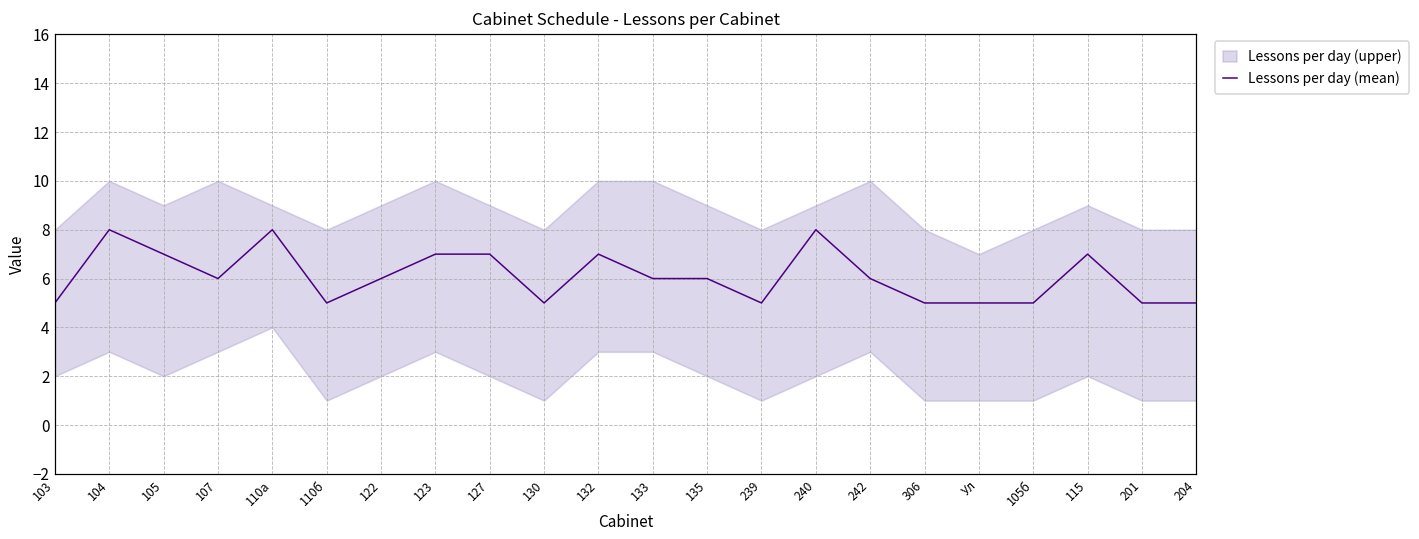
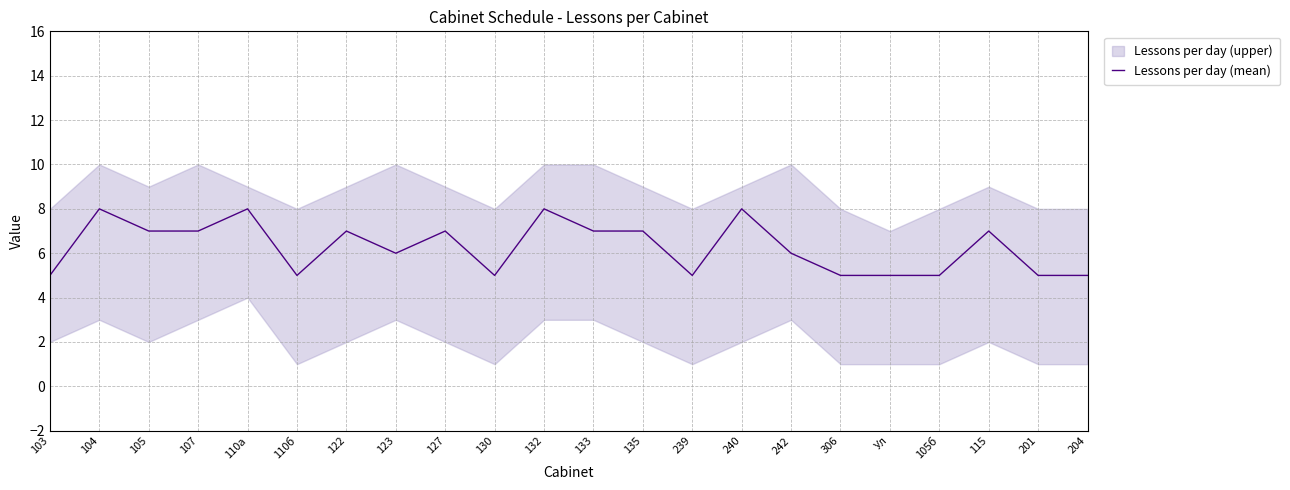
  {
    "Lessons per day (mean)": {
      "103": 5,
      "104": 8,
      "105": 7,
-     "107": 6,
+     "107": 7,
      "110а": 8,
      "110б": 5,
-     "122": 6,
-     "123": 7,
+     "122": 7,
+     "123": 6,
      "127": 7,
      "130": 5,
-     "132": 7,
-     "133": 6,
-     "135": 6,
+     "132": 8,
+     "133": 7,
+     "135": 7,
      "239": 5,
      "240": 8,
      "242": 6,
      "306": 5,
      "Ул": 5,
      "105б": 5,
      "115": 7,
      "201": 5,
      "204": 5
    }
  }
